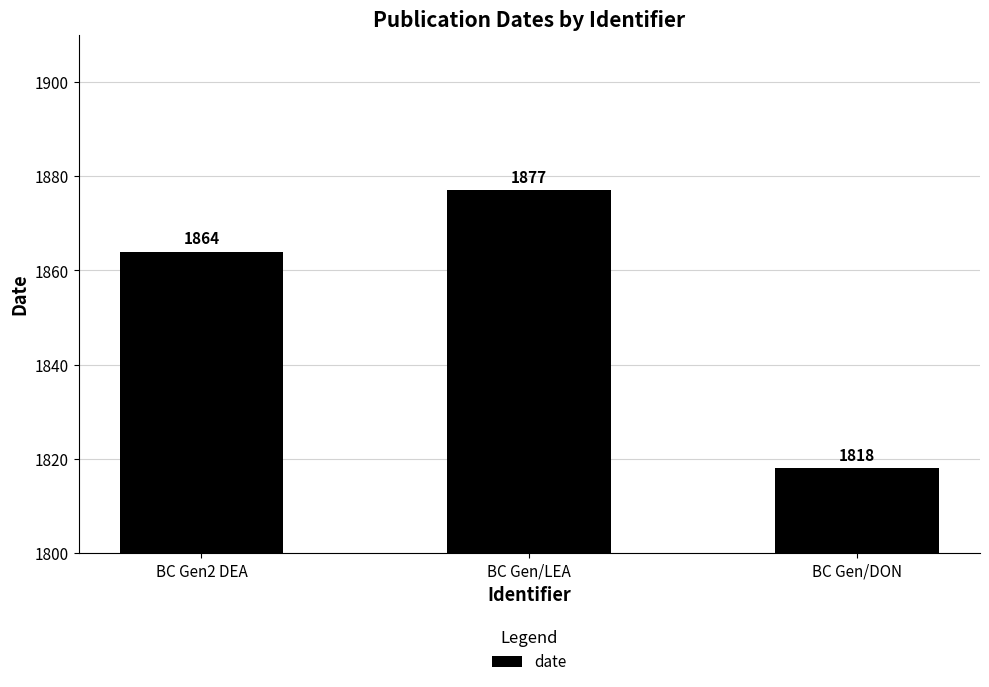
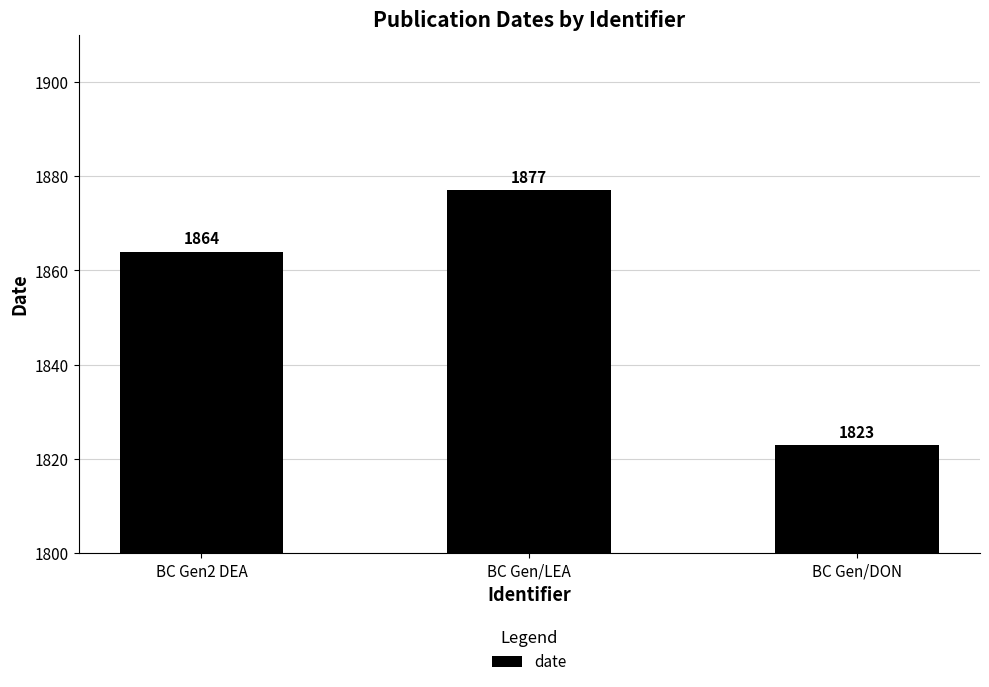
  {
    "BC Gen2 DEA": 1864,
    "BC Gen/LEA": 1877,
-   "BC Gen/DON": 1818
+   "BC Gen/DON": 1823
  }
